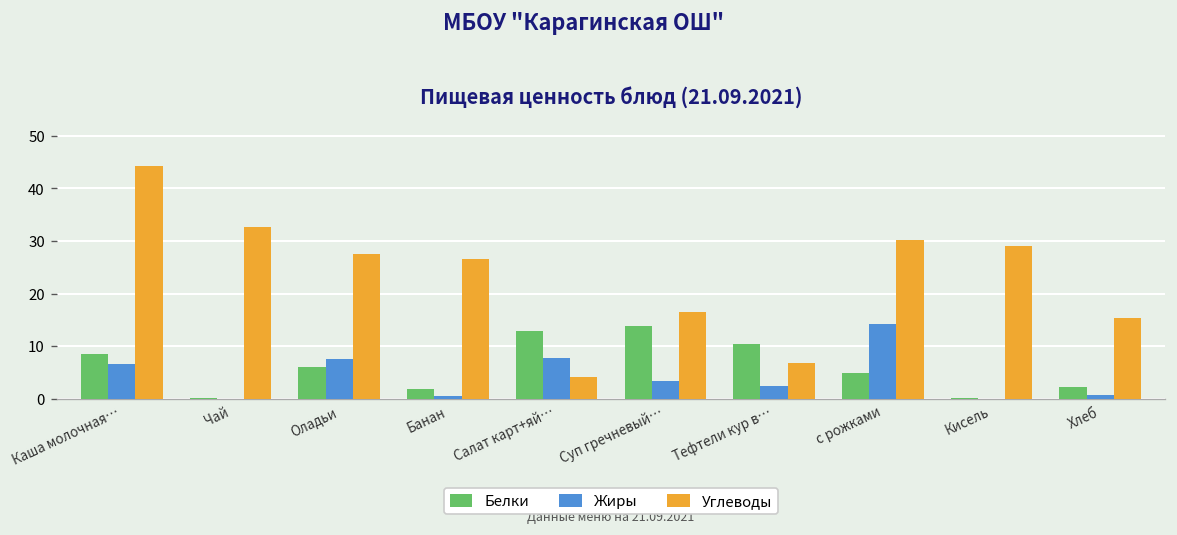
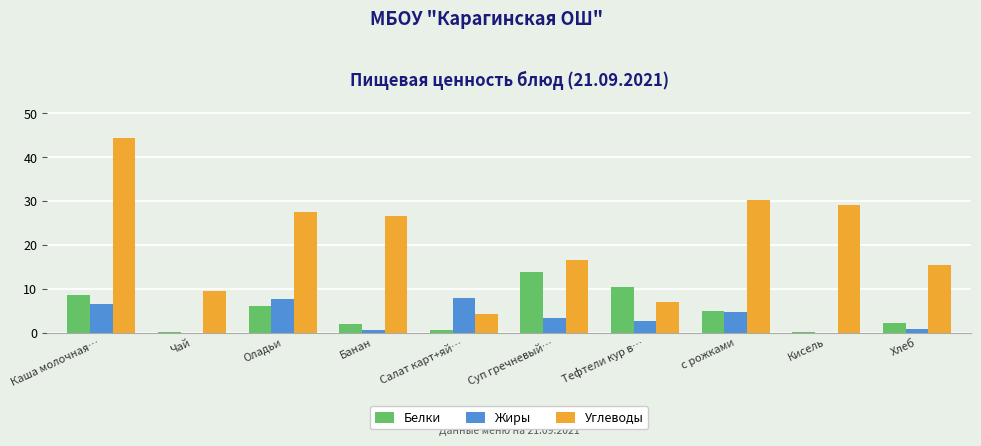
  {
    "Белки": {
      "Каша молочная…": 9,
      "Оладьи": 6,
      "Банан": 2,
-     "Салат карт+яй…": 13,
+     "Салат карт+яй…": 1,
      "Суп гречневый…": 14,
      "Тефтели кур в…": 10,
      "с рожками": 5,
      "Хлеб": 2
    },
    "Жиры": {
      "Каша молочная…": 7,
      "Чай": 0,
      "Оладьи": 8,
      "Банан": 1,
      "Салат карт+яй…": 8,
      "Суп гречневый…": 3,
      "Тефтели кур в…": 3,
-     "с рожками": 14,
+     "с рожками": 5,
      "Кисель": 0,
      "Хлеб": 1
    },
    "Углеводы": {
      "Каша молочная…": 44,
-     "Чай": 33,
+     "Чай": 9,
      "Оладьи": 28,
      "Банан": 27,
      "Салат карт+яй…": 4,
      "Суп гречневый…": 17,
      "Тефтели кур в…": 7,
      "с рожками": 30,
      "Кисель": 29,
      "Хлеб": 15
    }
  }
